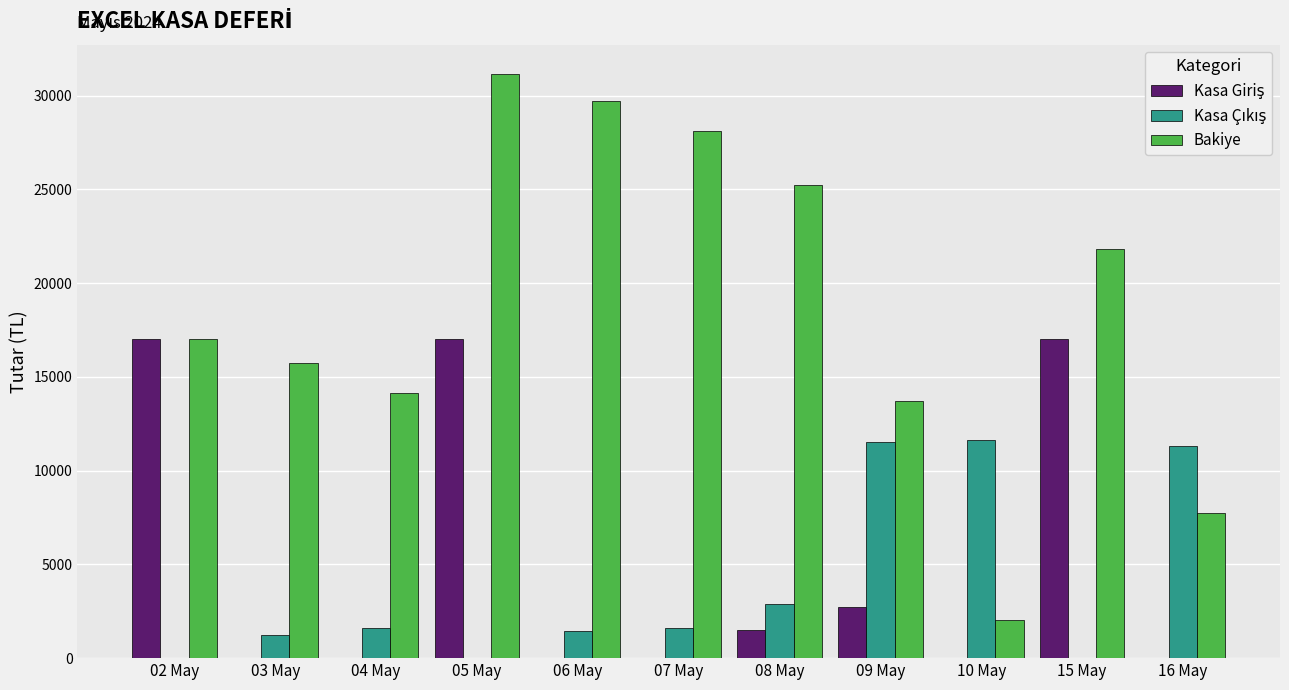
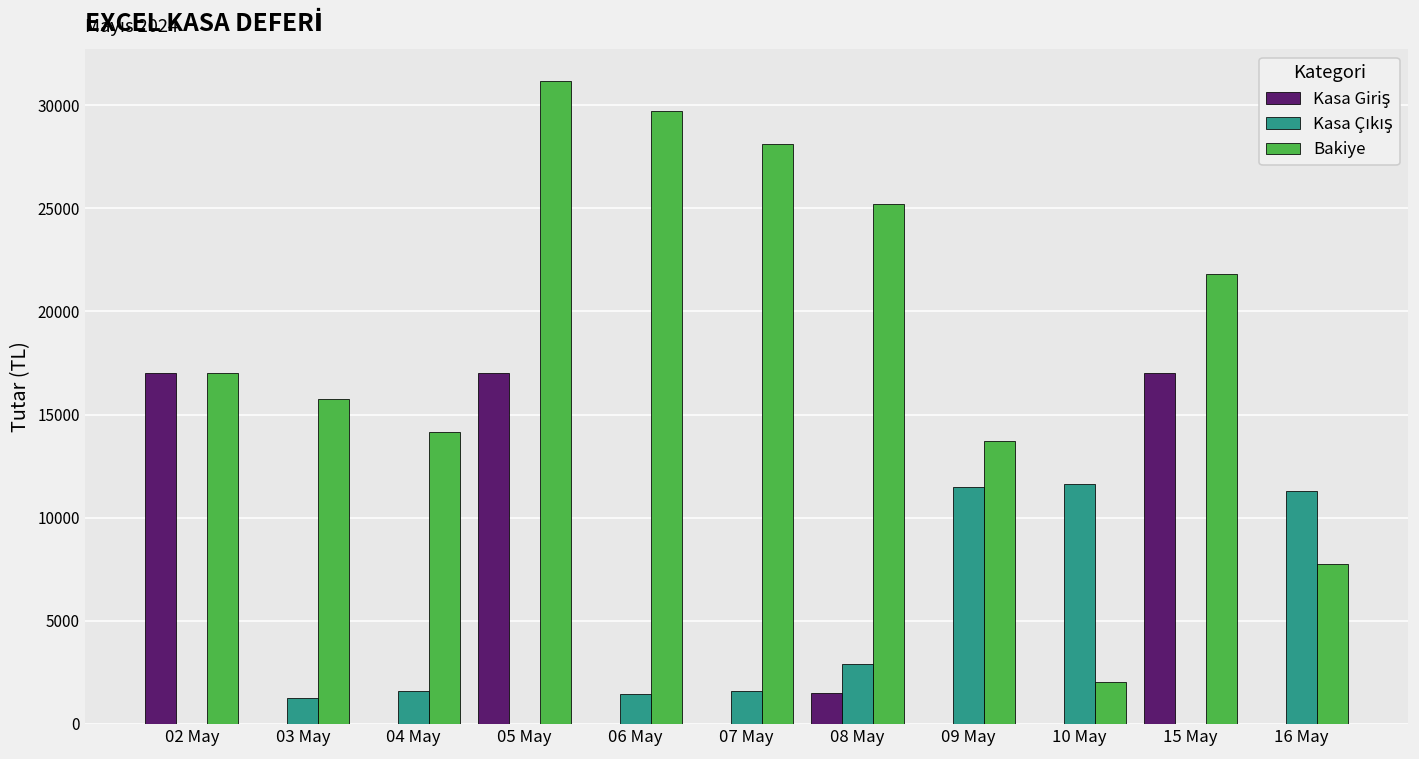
  {
    "Kasa Giriş": {
      "02 May": 17000,
      "03 May": 0,
      "04 May": 0,
      "05 May": 17000,
      "06 May": 0,
      "07 May": 0,
      "08 May": 1500,
-     "09 May": 2700,
+     "09 May": 0,
      "10 May": 0,
      "15 May": 17000,
      "16 May": 0
    },
    "Kasa Çıkış": {
      "02 May": 0,
      "03 May": 1300,
      "04 May": 1600,
      "05 May": 0,
      "06 May": 1500,
      "07 May": 1600,
      "08 May": 2900,
      "09 May": 11500,
      "10 May": 11700,
      "15 May": 0,
      "16 May": 11300
    },
    "Bakiye": {
      "02 May": 17000,
      "03 May": 15800,
      "04 May": 14200,
      "05 May": 31200,
      "06 May": 29700,
      "07 May": 28100,
      "08 May": 25200,
      "09 May": 13700,
      "10 May": 2100,
      "15 May": 21800,
      "16 May": 7800
    }
  }
